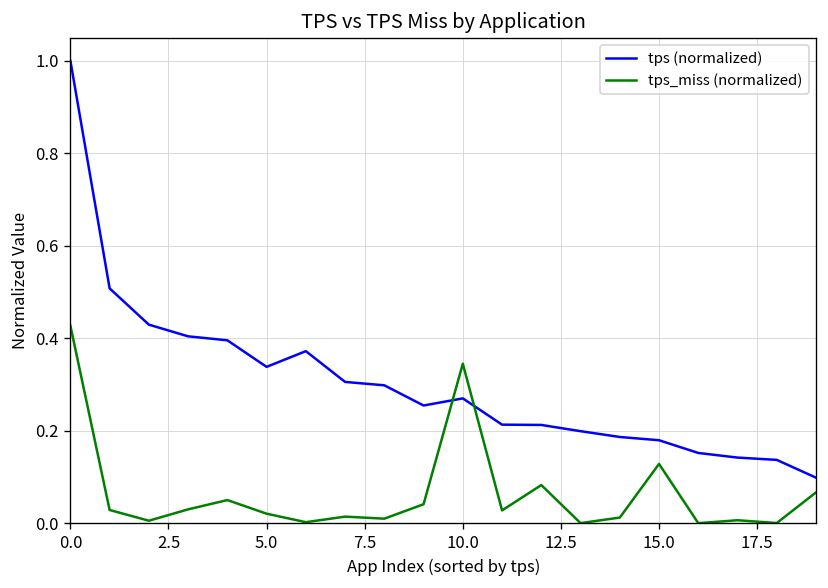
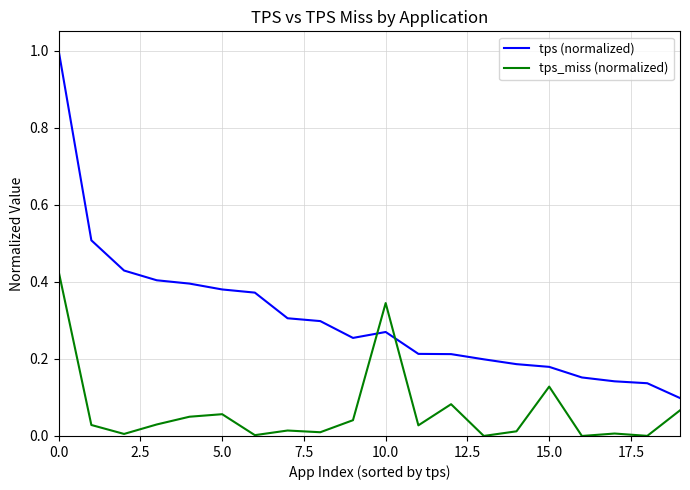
  {
    "tps (normalized)": {
      "0.0": 1.00,
-     "5.0": 0.34,
+     "5.0": 0.38,
      "10.0": 0.27,
      "15.0": 0.18
    },
    "tps_miss (normalized)": {
      "0.0": 0.43,
-     "5.0": 0.02,
+     "5.0": 0.06,
      "10.0": 0.34,
      "15.0": 0.13
    }
  }
